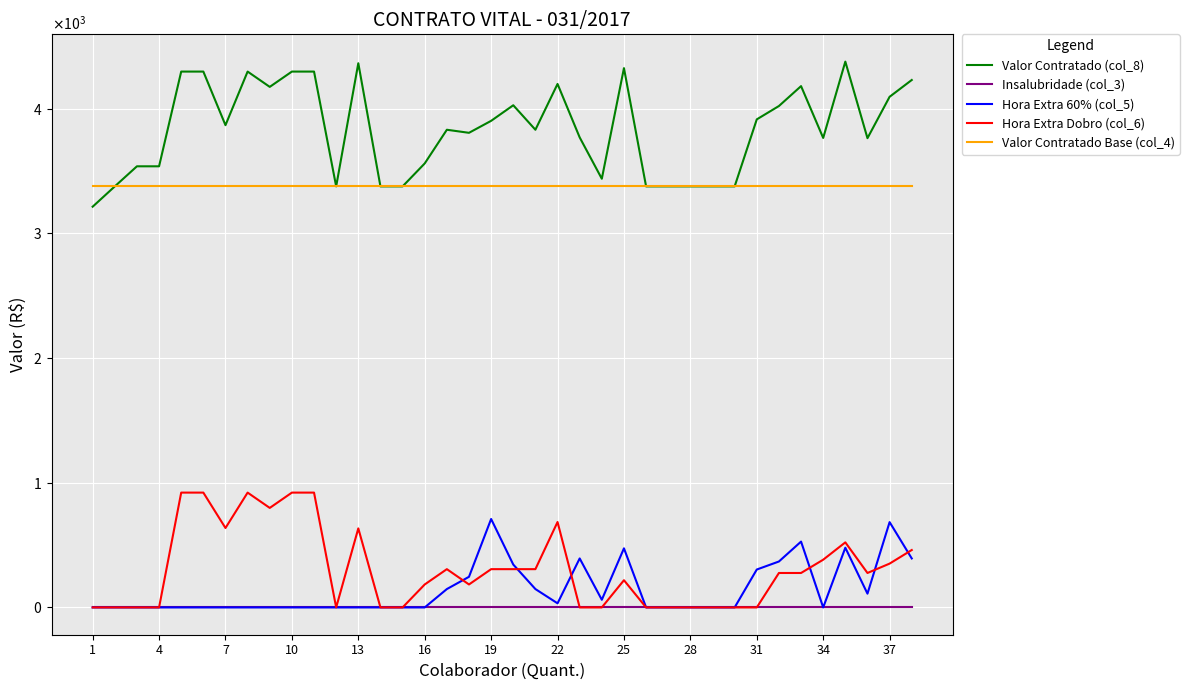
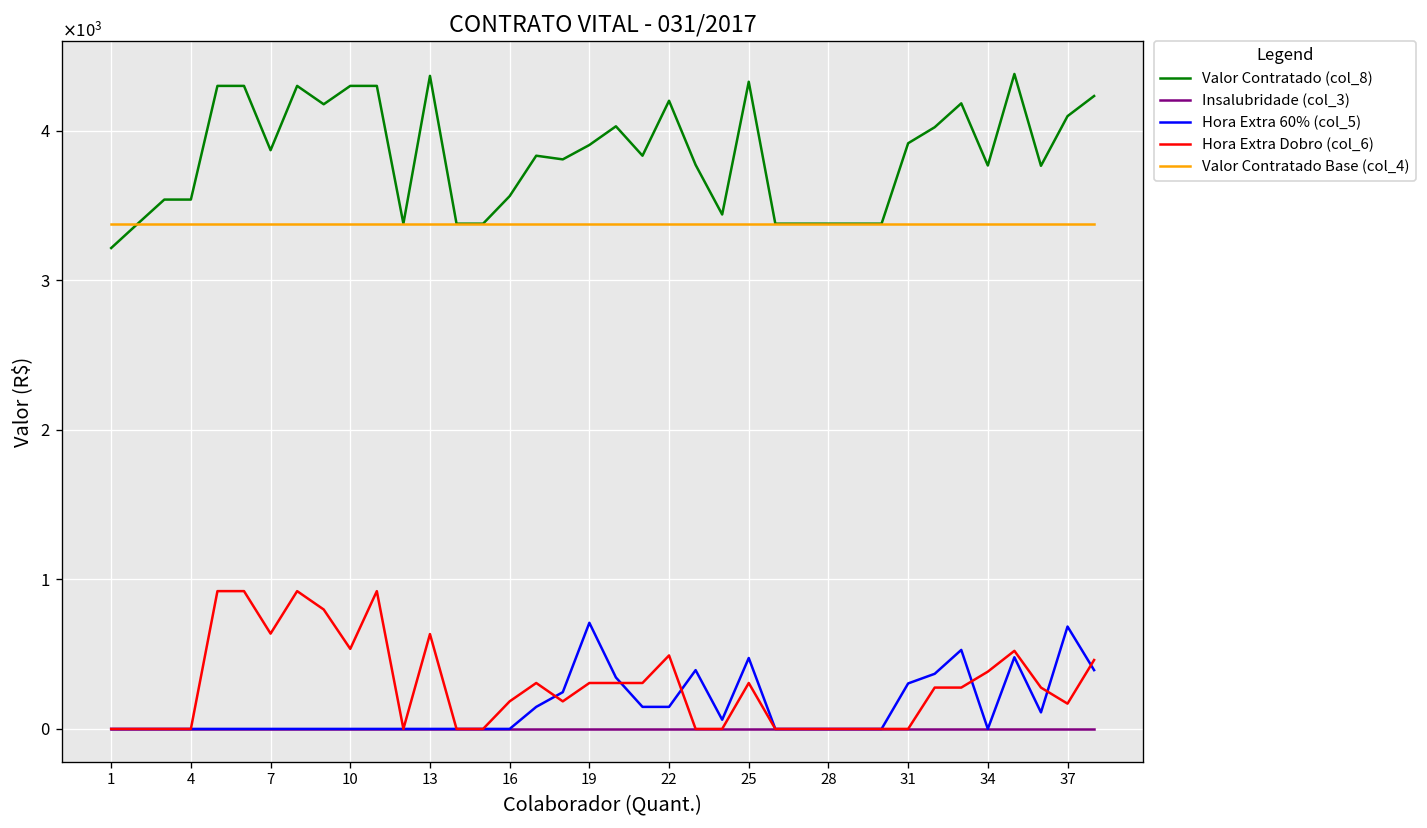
  {
    "Valor Contratado (col_8)": {
      "1": 3220,
      "4": 3540,
      "7": 3870,
      "10": 4300,
      "13": 4370,
      "16": 3560,
      "19": 3900,
      "22": 4200,
      "25": 4330,
      "31": 3920,
      "34": 3770,
      "37": 4100
    },
    "Insalubridade (col_3)": {
      "19": 0,
      "22": 0,
      "25": 0,
      "37": 0
    },
    "Hora Extra 60% (col_5)": {
      "19": 710,
-     "22": 30,
+     "22": 150,
      "25": 470,
      "31": 300,
      "37": 680
    },
    "Hora Extra Dobro (col_6)": {
      "7": 640,
-     "10": 920,
+     "10": 540,
      "13": 630,
      "16": 180,
      "19": 310,
-     "22": 690,
-     "25": 220,
+     "22": 490,
+     "25": 310,
      "34": 380,
-     "37": 350
+     "37": 170
    },
    "Valor Contratado Base (col_4)": {
      "1": 3380,
      "4": 3380,
      "7": 3380,
      "10": 3380,
      "13": 3380,
      "16": 3380,
      "19": 3380,
      "22": 3380,
      "25": 3380,
      "31": 3380,
      "34": 3380,
      "37": 3380
    }
  }
